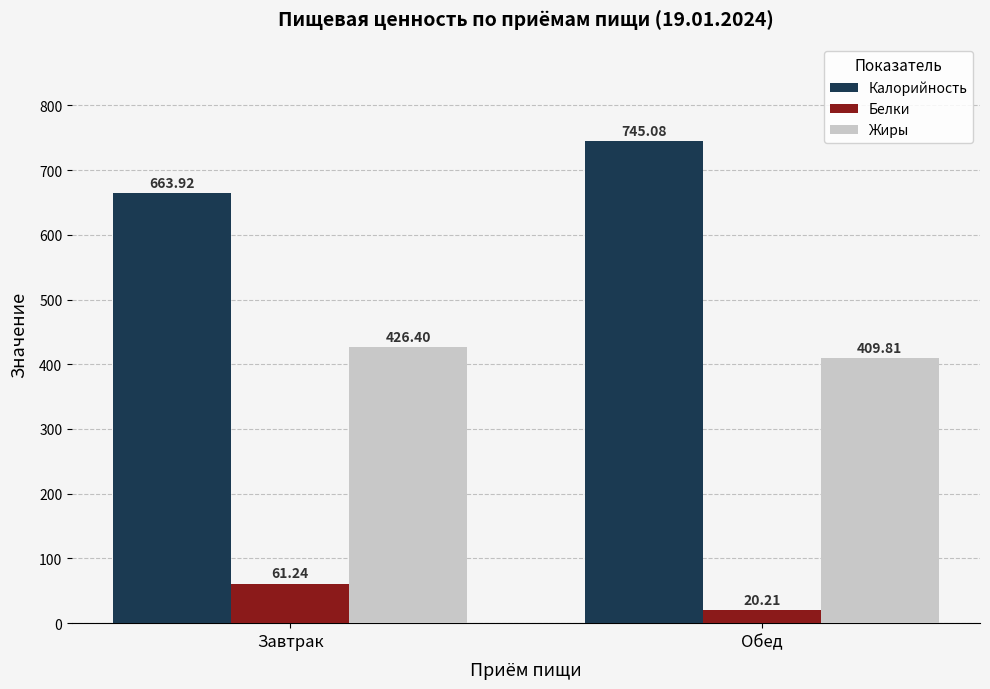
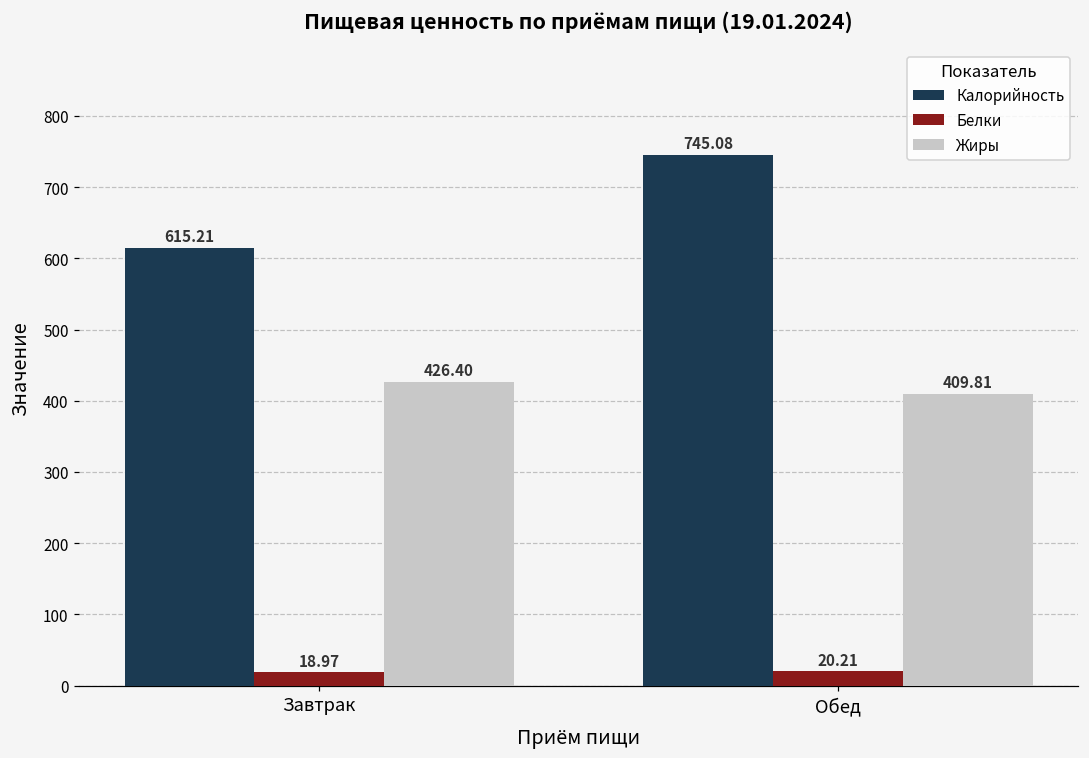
  {
    "Калорийность": {
-     "Завтрак": 663.92,
+     "Завтрак": 615.21,
      "Обед": 745.08
    },
    "Белки": {
-     "Завтрак": 61.24,
+     "Завтрак": 18.97,
      "Обед": 20.21
    },
    "Жиры": {
      "Завтрак": 426.40,
      "Обед": 409.81
    }
  }
